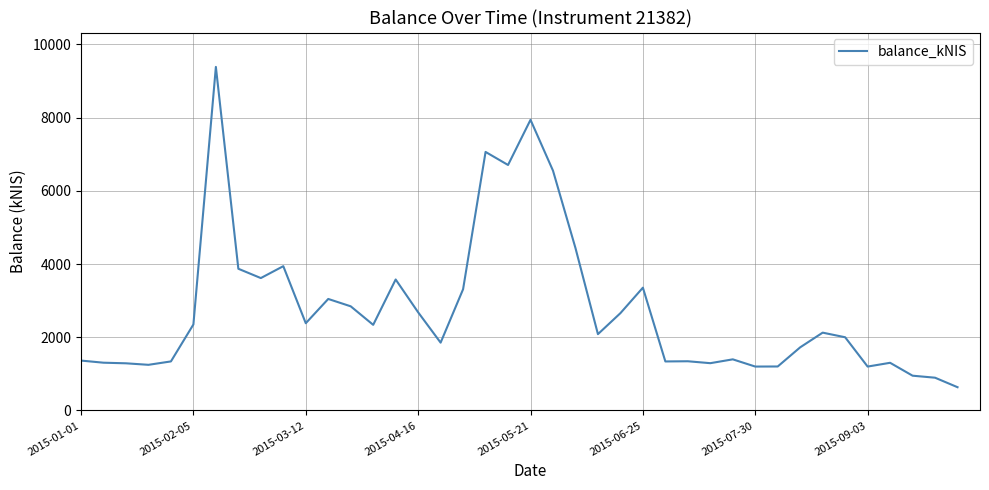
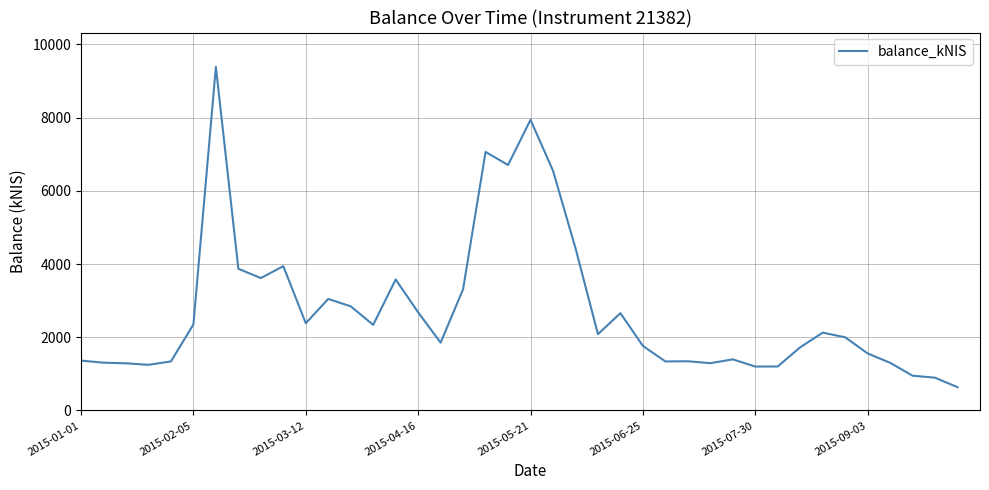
  {
    "2015-01-01": 1400,
    "2015-02-05": 2300,
    "2015-03-12": 2400,
    "2015-04-16": 2700,
    "2015-05-21": 7900,
-   "2015-06-25": 3400,
+   "2015-06-25": 1800,
    "2015-07-30": 1200,
-   "2015-09-03": 1200
+   "2015-09-03": 1600
  }
